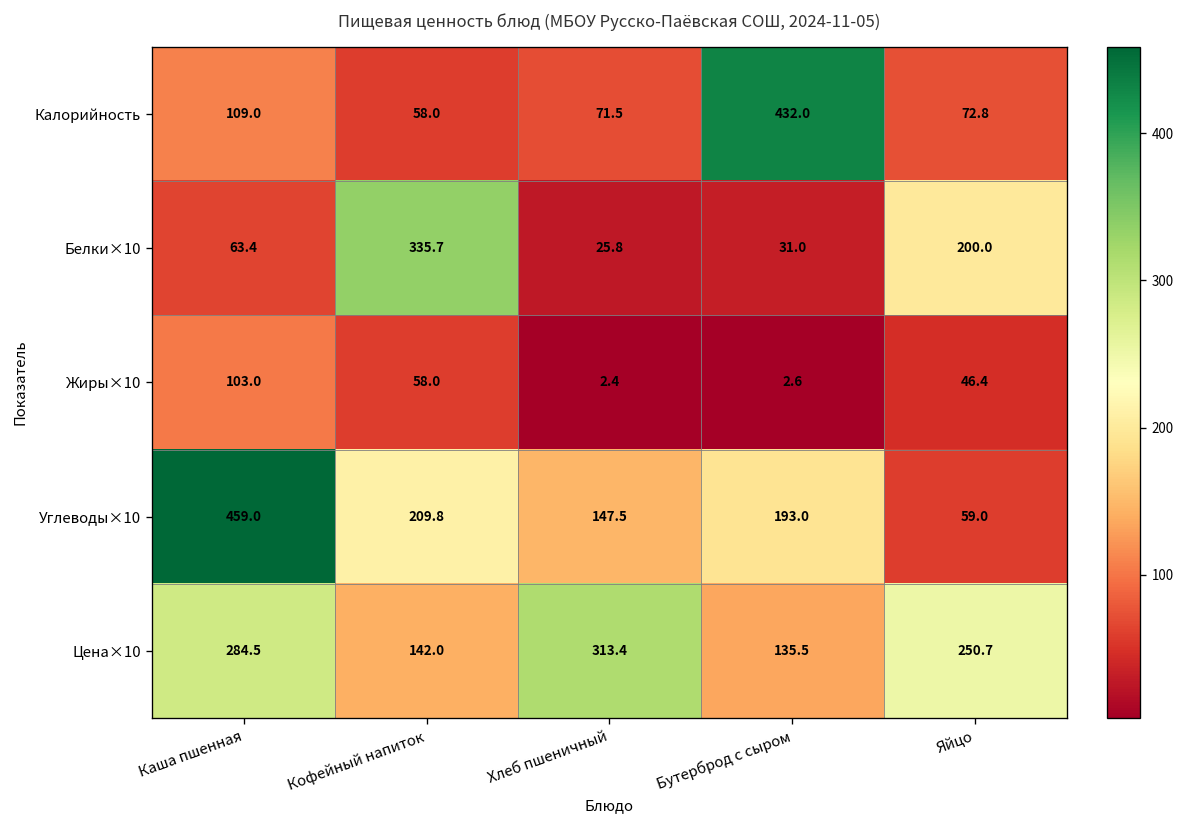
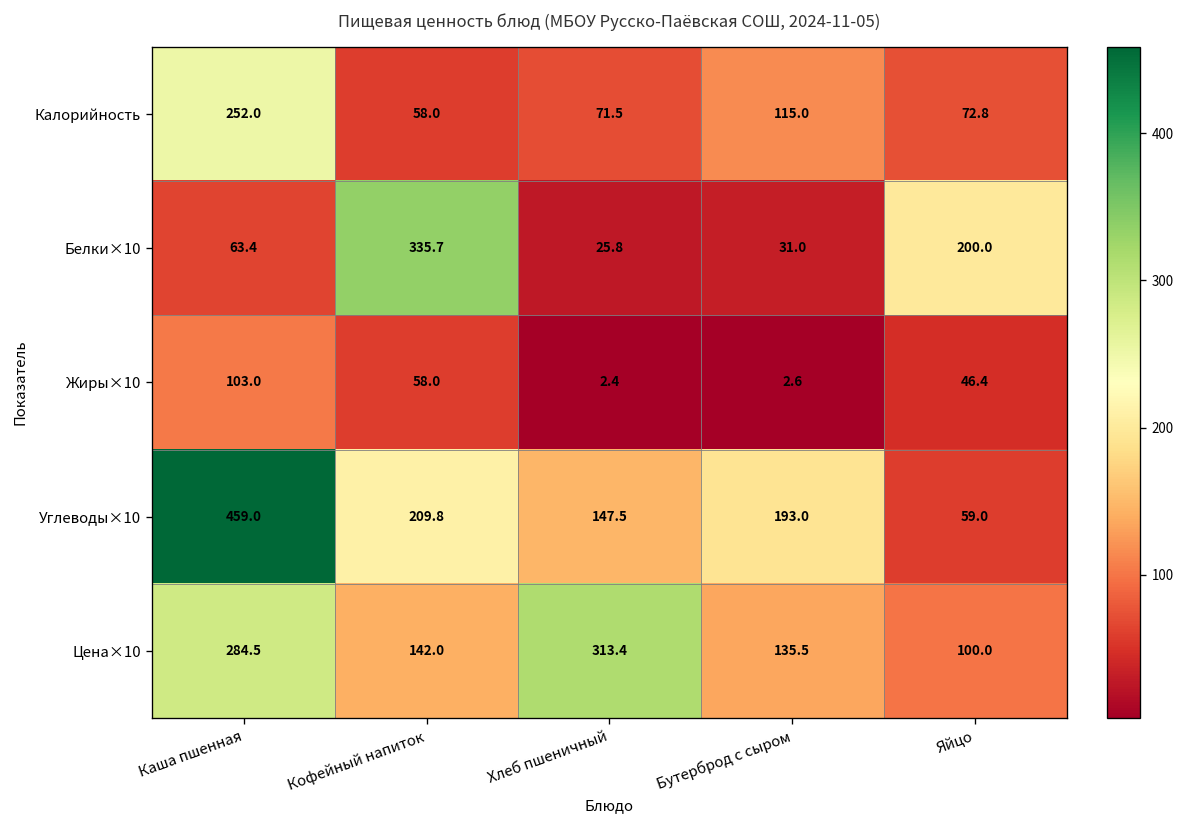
  {
    "Калорийность": {
-     "Каша пшенная": 109.0,
+     "Каша пшенная": 252.0,
      "Кофейный напиток": 58.0,
      "Хлеб пшеничный": 71.5,
-     "Бутерброд с сыром": 432.0,
+     "Бутерброд с сыром": 115.0,
      "Яйцо": 72.8
    },
    "Белки×10": {
      "Каша пшенная": 63.4,
      "Кофейный напиток": 335.7,
      "Хлеб пшеничный": 25.8,
      "Бутерброд с сыром": 31.0,
      "Яйцо": 200.0
    },
    "Жиры×10": {
      "Каша пшенная": 103.0,
      "Кофейный напиток": 58.0,
      "Хлеб пшеничный": 2.4,
      "Бутерброд с сыром": 2.6,
      "Яйцо": 46.4
    },
    "Углеводы×10": {
      "Каша пшенная": 459.0,
      "Кофейный напиток": 209.8,
      "Хлеб пшеничный": 147.5,
      "Бутерброд с сыром": 193.0,
      "Яйцо": 59.0
    },
    "Цена×10": {
      "Каша пшенная": 284.5,
      "Кофейный напиток": 142.0,
      "Хлеб пшеничный": 313.4,
      "Бутерброд с сыром": 135.5,
-     "Яйцо": 250.7
+     "Яйцо": 100.0
    }
  }
